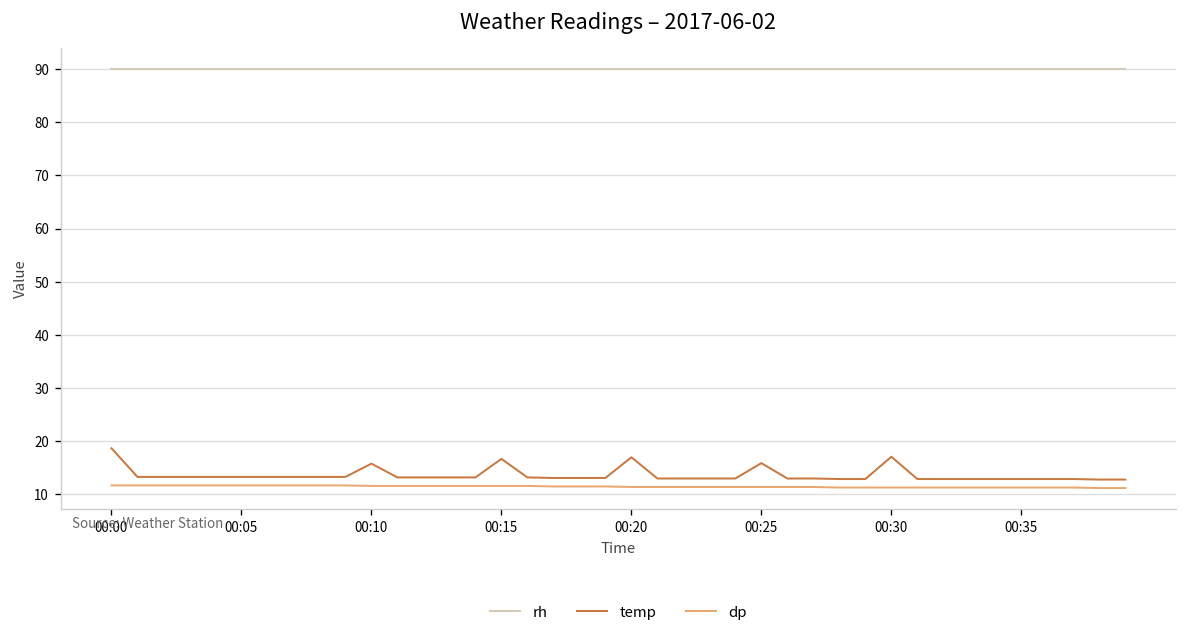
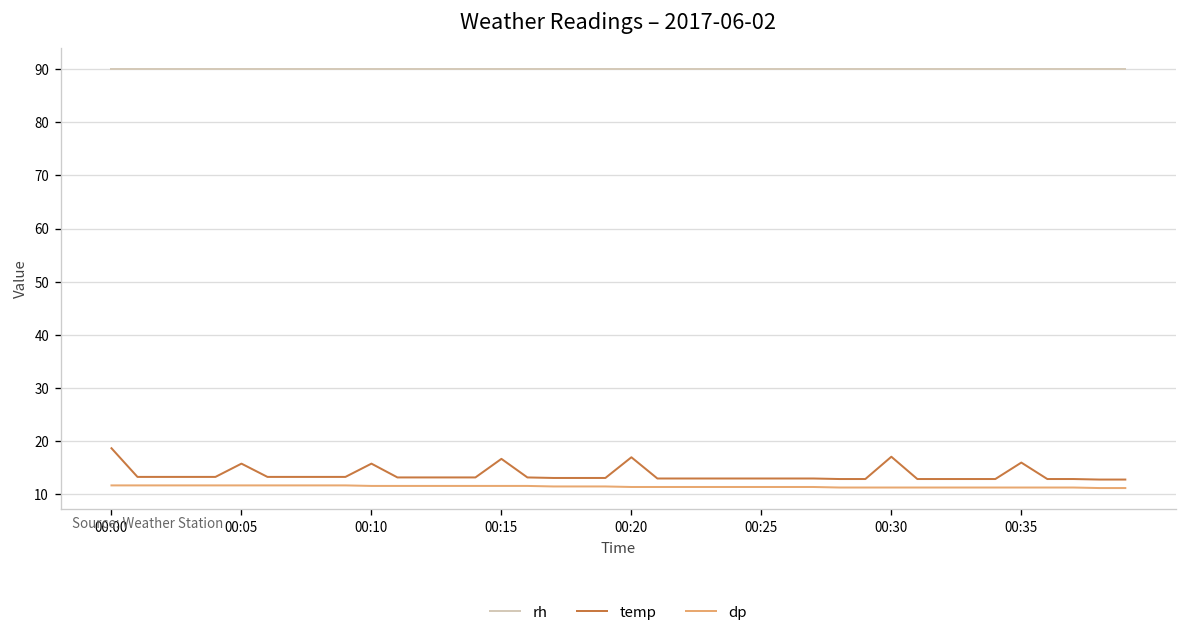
  {
    "rh": {
      "00:00": 90,
      "00:05": 90,
      "00:10": 90,
      "00:15": 90,
      "00:20": 90,
      "00:25": 90,
      "00:30": 90,
      "00:35": 90
    },
    "temp": {
      "00:00": 19,
-     "00:05": 13,
+     "00:05": 16,
      "00:10": 16,
      "00:15": 17,
      "00:20": 17,
-     "00:25": 16,
+     "00:25": 13,
      "00:30": 17,
-     "00:35": 13
+     "00:35": 16
    },
    "dp": {
      "00:00": 12,
      "00:05": 12,
      "00:10": 12,
      "00:15": 12,
      "00:20": 11,
      "00:25": 11,
      "00:30": 11,
      "00:35": 11
    }
  }
